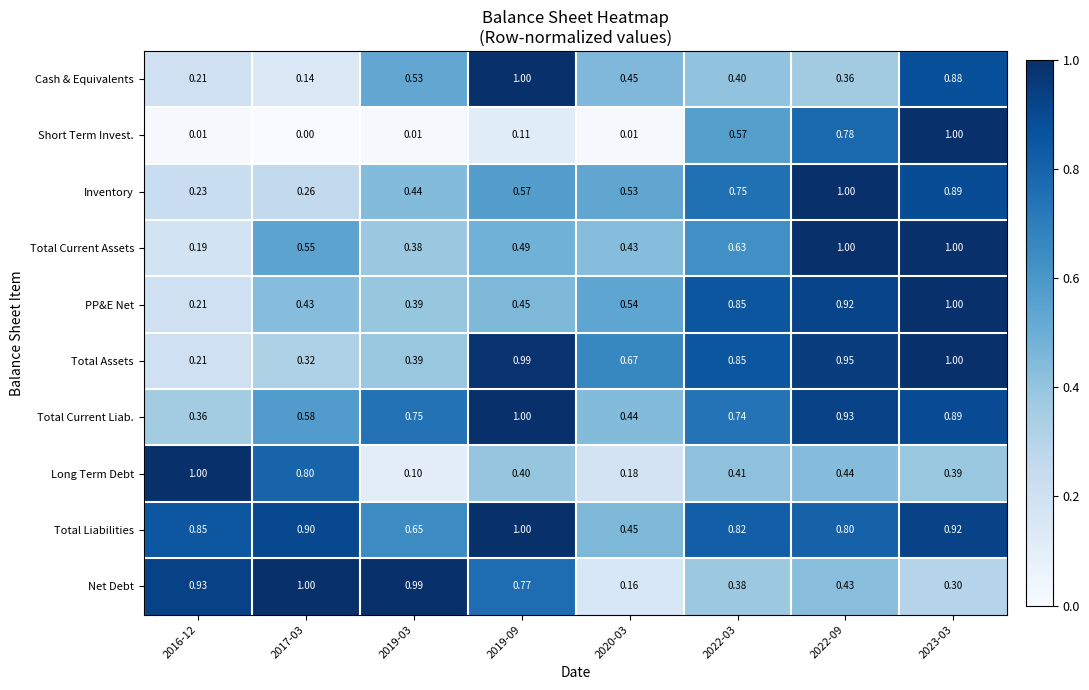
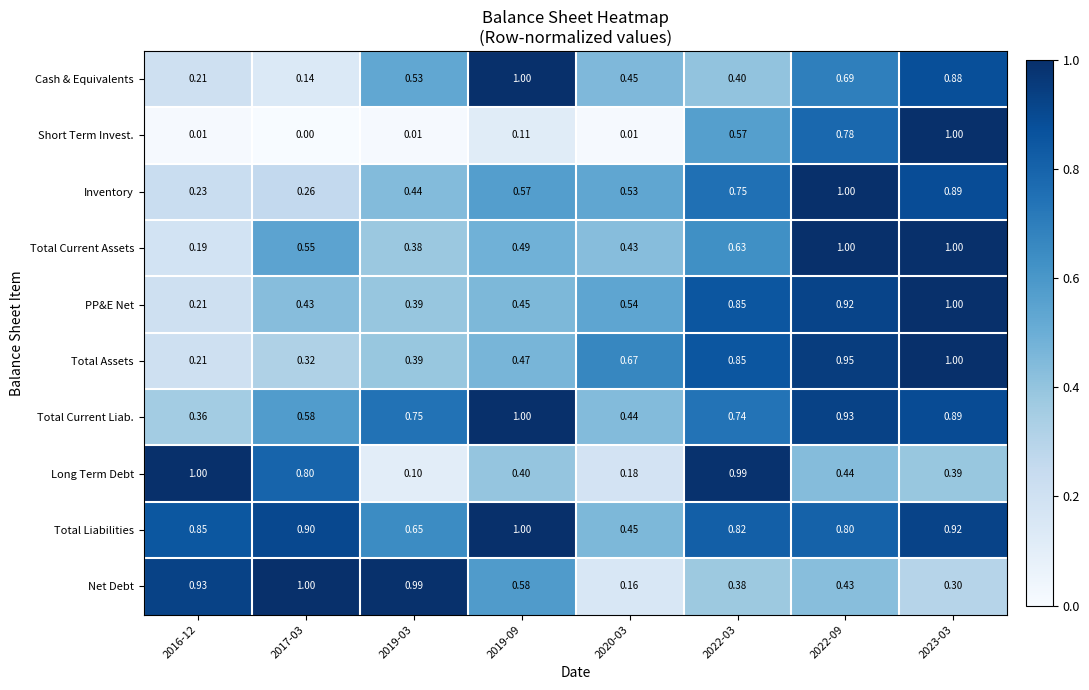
  {
    "Cash & Equivalents": {
      "2016-12": 0.21,
      "2017-03": 0.14,
      "2019-03": 0.53,
      "2019-09": 1.00,
      "2020-03": 0.45,
      "2022-03": 0.40,
-     "2022-09": 0.36,
+     "2022-09": 0.69,
      "2023-03": 0.88
    },
    "Short Term Invest.": {
      "2016-12": 0.01,
      "2017-03": 0.00,
      "2019-03": 0.01,
      "2019-09": 0.11,
      "2020-03": 0.01,
      "2022-03": 0.57,
      "2022-09": 0.78,
      "2023-03": 1.00
    },
    "Inventory": {
      "2016-12": 0.23,
      "2017-03": 0.26,
      "2019-03": 0.44,
      "2019-09": 0.57,
      "2020-03": 0.53,
      "2022-03": 0.75,
      "2022-09": 1.00,
      "2023-03": 0.89
    },
    "Total Current Assets": {
      "2016-12": 0.19,
      "2017-03": 0.55,
      "2019-03": 0.38,
      "2019-09": 0.49,
      "2020-03": 0.43,
      "2022-03": 0.63,
      "2022-09": 1.00,
      "2023-03": 1.00
    },
    "PP&E Net": {
      "2016-12": 0.21,
      "2017-03": 0.43,
      "2019-03": 0.39,
      "2019-09": 0.45,
      "2020-03": 0.54,
      "2022-03": 0.85,
      "2022-09": 0.92,
      "2023-03": 1.00
    },
    "Total Assets": {
      "2016-12": 0.21,
      "2017-03": 0.32,
      "2019-03": 0.39,
-     "2019-09": 0.99,
+     "2019-09": 0.47,
      "2020-03": 0.67,
      "2022-03": 0.85,
      "2022-09": 0.95,
      "2023-03": 1.00
    },
    "Total Current Liab.": {
      "2016-12": 0.36,
      "2017-03": 0.58,
      "2019-03": 0.75,
      "2019-09": 1.00,
      "2020-03": 0.44,
      "2022-03": 0.74,
      "2022-09": 0.93,
      "2023-03": 0.89
    },
    "Long Term Debt": {
      "2016-12": 1.00,
      "2017-03": 0.80,
      "2019-03": 0.10,
      "2019-09": 0.40,
      "2020-03": 0.18,
-     "2022-03": 0.41,
+     "2022-03": 0.99,
      "2022-09": 0.44,
      "2023-03": 0.39
    },
    "Total Liabilities": {
      "2016-12": 0.85,
      "2017-03": 0.90,
      "2019-03": 0.65,
      "2019-09": 1.00,
      "2020-03": 0.45,
      "2022-03": 0.82,
      "2022-09": 0.80,
      "2023-03": 0.92
    },
    "Net Debt": {
      "2016-12": 0.93,
      "2017-03": 1.00,
      "2019-03": 0.99,
-     "2019-09": 0.77,
+     "2019-09": 0.58,
      "2020-03": 0.16,
      "2022-03": 0.38,
      "2022-09": 0.43,
      "2023-03": 0.30
    }
  }
